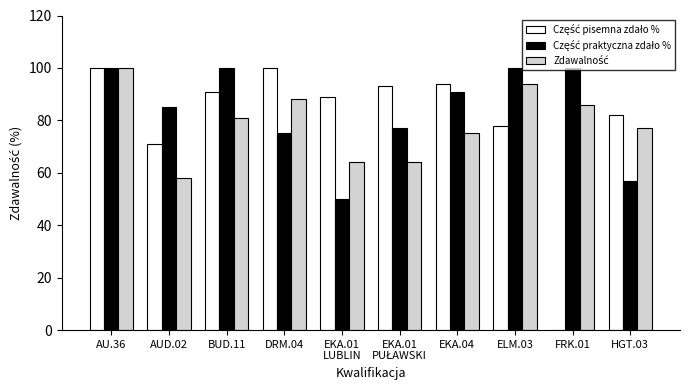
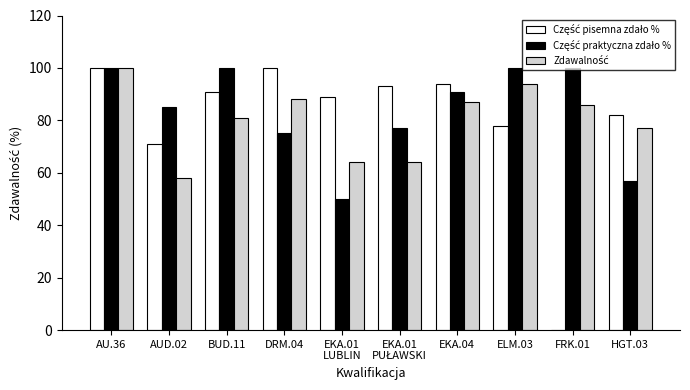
  {
    "Część pisemna zdało %": {
      "AU.36": 100,
      "AUD.02": 71,
      "BUD.11": 91,
      "DRM.04": 100,
      "EKA.01 LUBLIN": 89,
      "EKA.01 PUŁAWSKI": 93,
      "EKA.04": 94,
      "ELM.03": 78,
      "FRK.01": 0,
      "HGT.03": 82
    },
    "Część praktyczna zdało %": {
      "AU.36": 100,
      "AUD.02": 85,
      "BUD.11": 100,
      "DRM.04": 75,
      "EKA.01 LUBLIN": 50,
      "EKA.01 PUŁAWSKI": 77,
      "EKA.04": 91,
      "ELM.03": 100,
      "HGT.03": 57
    },
    "Zdawalność": {
      "AU.36": 100,
      "AUD.02": 58,
      "BUD.11": 81,
      "DRM.04": 88,
      "EKA.01 LUBLIN": 64,
      "EKA.01 PUŁAWSKI": 64,
-     "EKA.04": 75,
+     "EKA.04": 87,
      "ELM.03": 94,
      "FRK.01": 86,
      "HGT.03": 77
    }
  }
